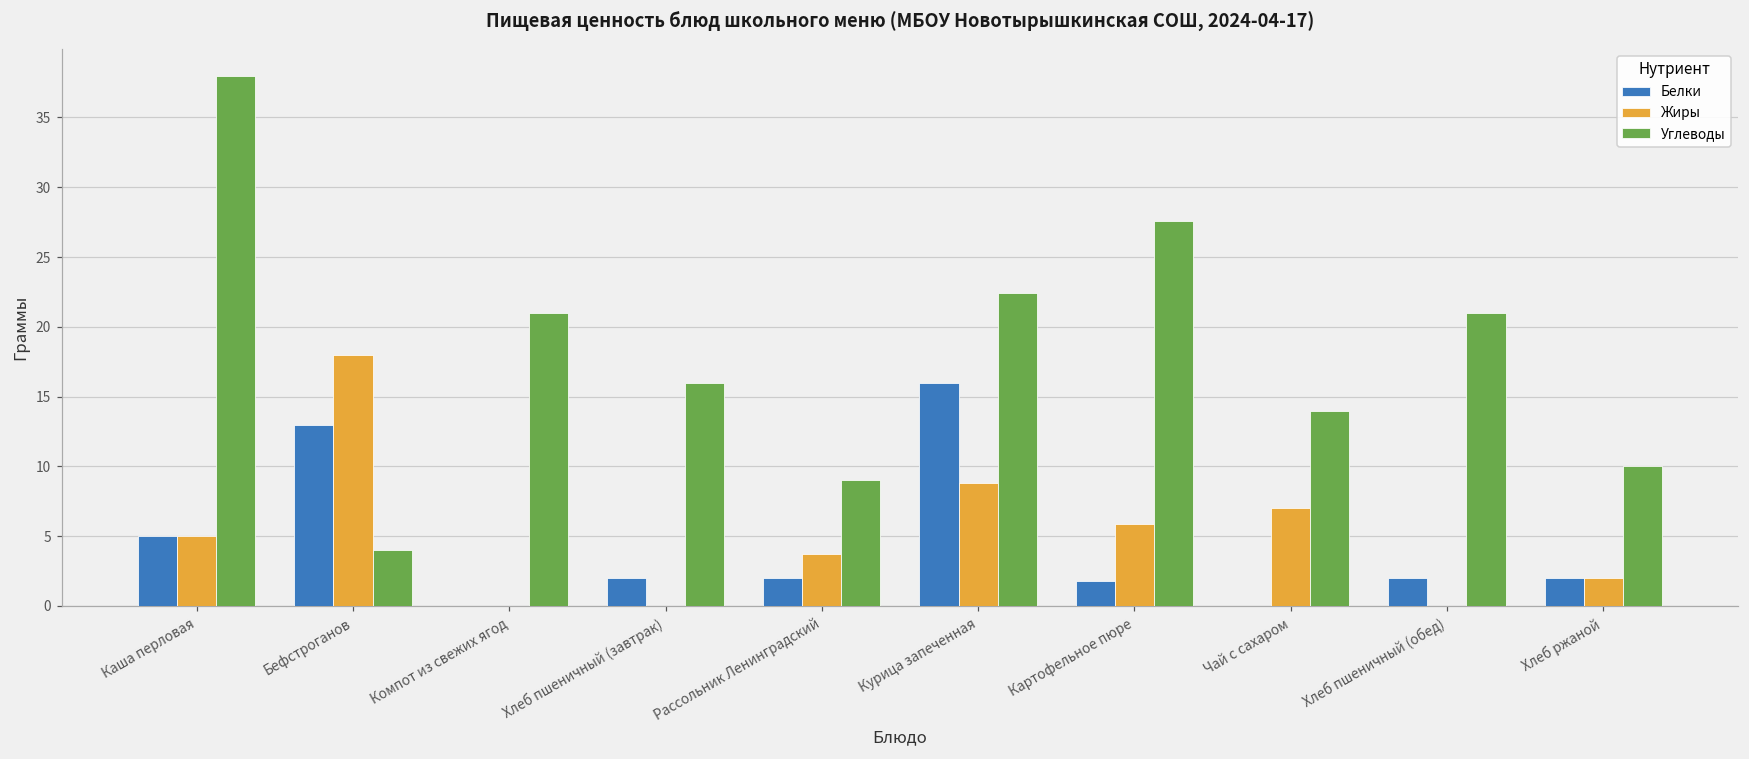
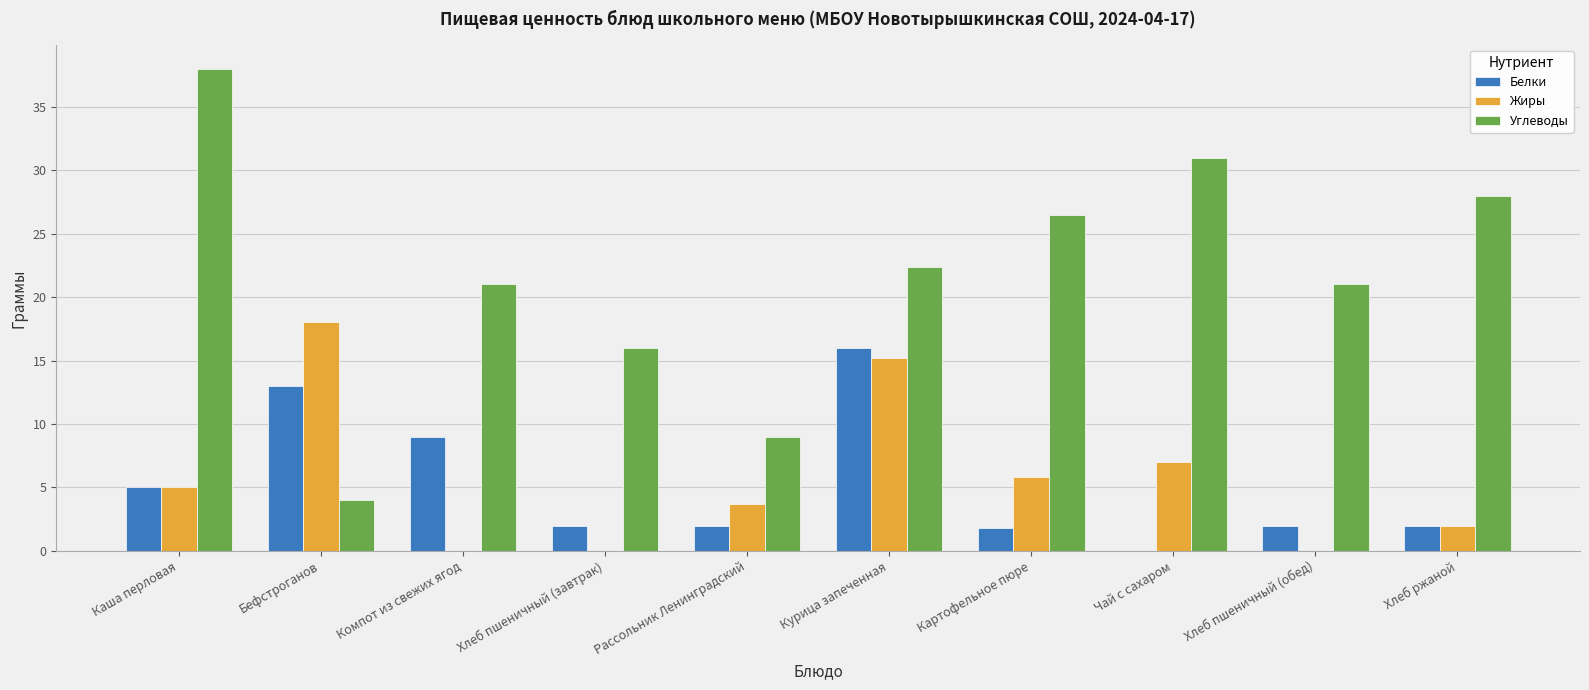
  {
    "Белки": {
      "Каша перловая": 5,
      "Бефстроганов": 13,
-     "Компот из свежих ягод": 0,
+     "Компот из свежих ягод": 9,
      "Хлеб пшеничный (завтрак)": 2,
      "Рассольник Ленинградский": 2,
      "Курица запеченная": 16,
      "Картофельное пюре": 1.8,
      "Чай с сахаром": 0,
      "Хлеб пшеничный (обед)": 2,
      "Хлеб ржаной": 2
    },
    "Жиры": {
      "Каша перловая": 5.0,
      "Бефстроганов": 18.0,
      "Компот из свежих ягод": 0.0,
      "Хлеб пшеничный (завтрак)": 0.0,
      "Рассольник Ленинградский": 3.7,
-     "Курица запеченная": 8.8,
+     "Курица запеченная": 15.2,
      "Картофельное пюре": 5.9,
      "Чай с сахаром": 7.0,
      "Хлеб пшеничный (обед)": 0.0,
      "Хлеб ржаной": 2.0
    },
    "Углеводы": {
      "Каша перловая": 38.0,
      "Бефстроганов": 4.0,
      "Компот из свежих ягод": 21.0,
      "Хлеб пшеничный (завтрак)": 16.0,
      "Рассольник Ленинградский": 9.0,
      "Курица запеченная": 22.4,
-     "Картофельное пюре": 27.6,
-     "Чай с сахаром": 14,
+     "Картофельное пюре": 26.5,
+     "Чай с сахаром": 31,
      "Хлеб пшеничный (обед)": 21.0,
-     "Хлеб ржаной": 10
+     "Хлеб ржаной": 28
    }
  }
